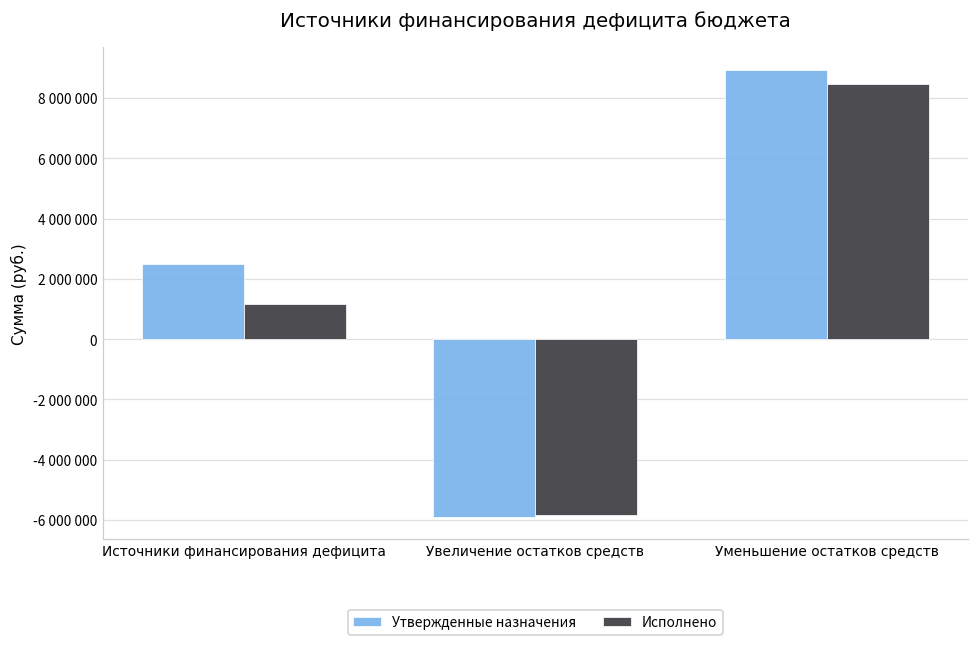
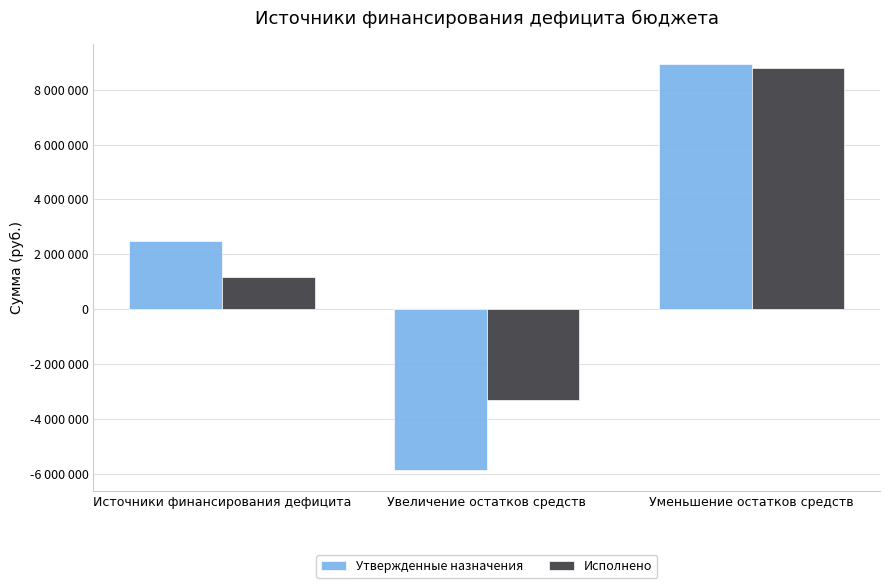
  {
    "Утвержденные назначения": {
      "Источники финансирования дефицита": 2500000,
      "Увеличение остатков средств": -5900000,
      "Уменьшение остатков средств": 8900000
    },
    "Исполнено": {
      "Источники финансирования дефицита": 1200000,
-     "Увеличение остатков средств": -5800000,
-     "Уменьшение остатков средств": 8500000
+     "Увеличение остатков средств": -3300000,
+     "Уменьшение остатков средств": 8800000
    }
  }
